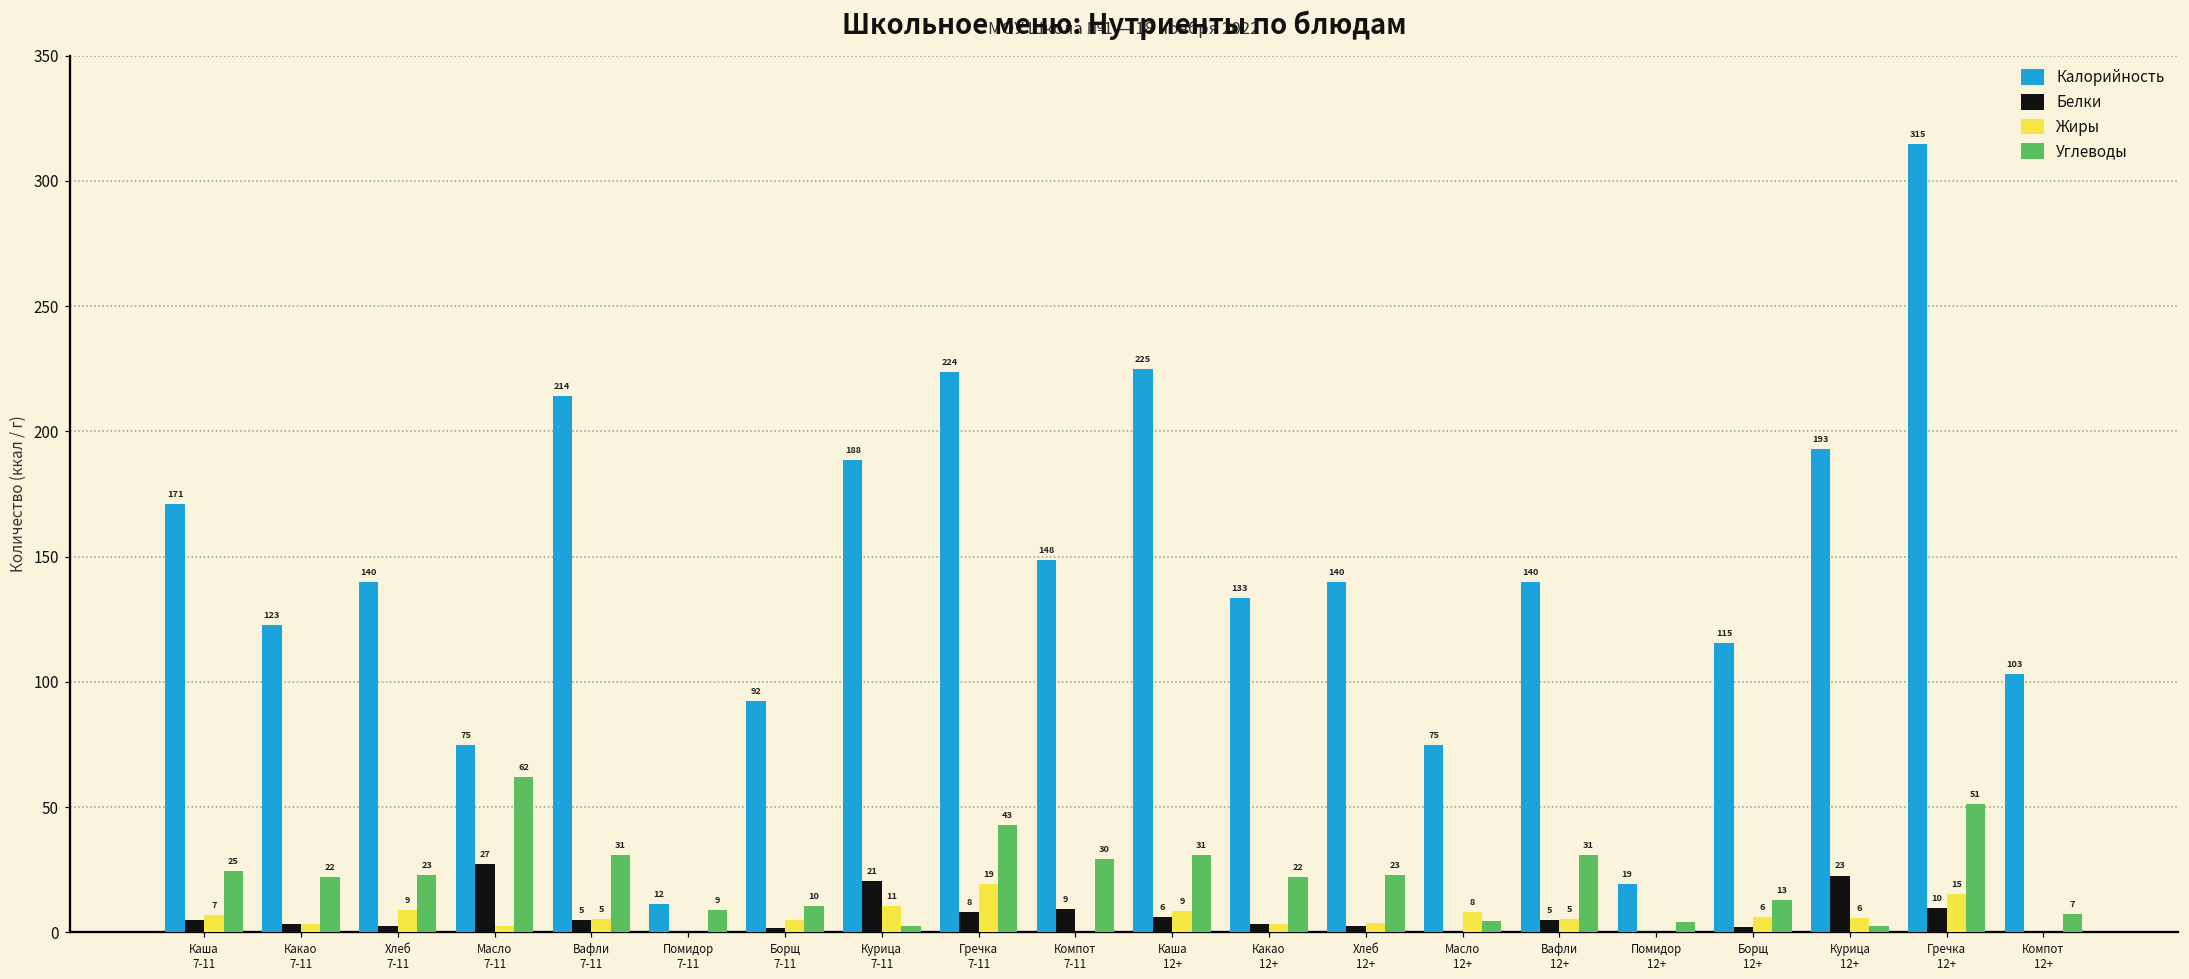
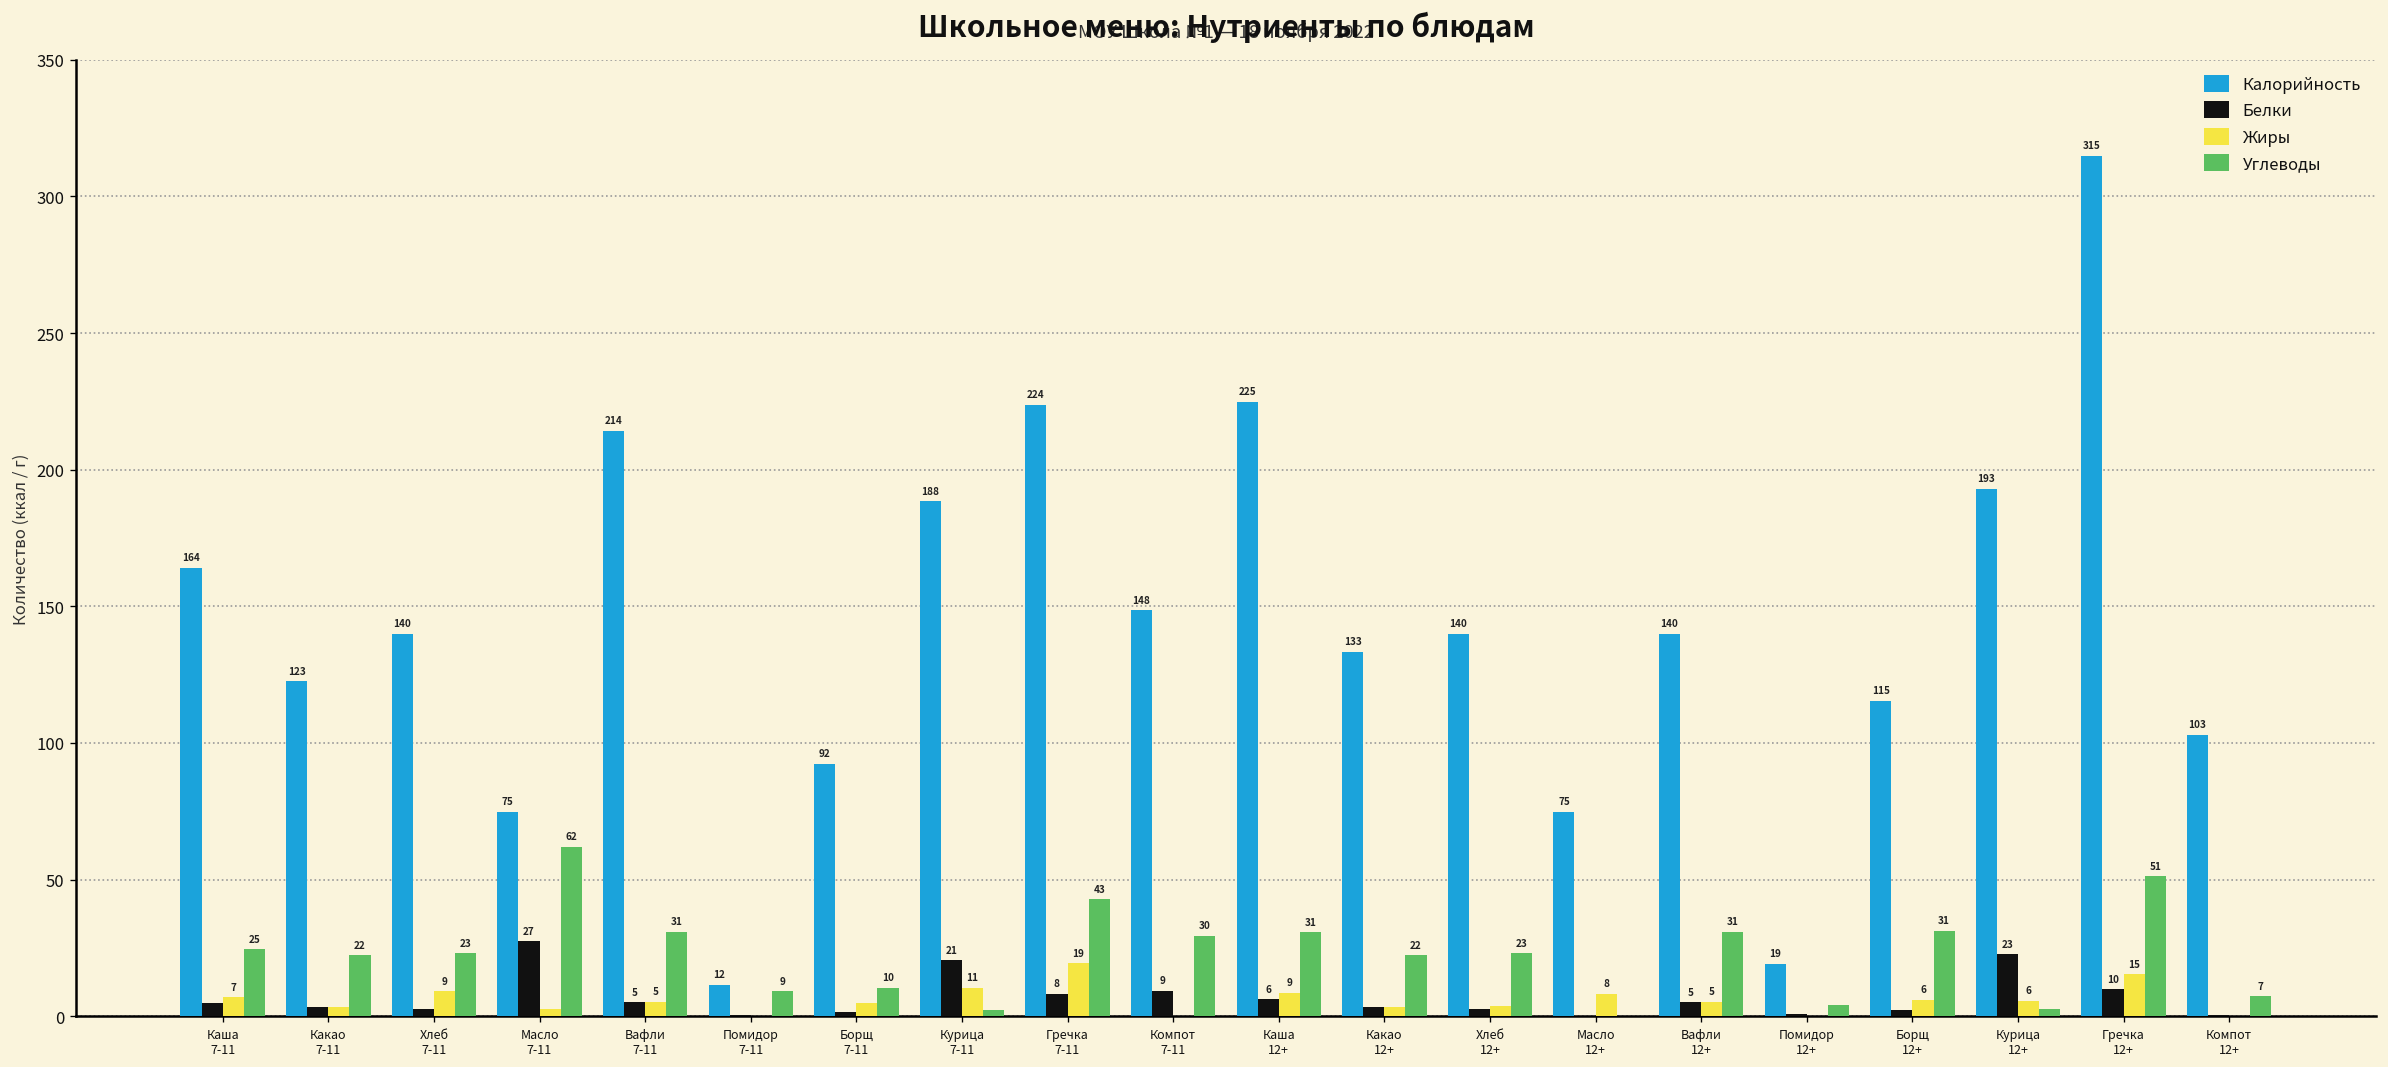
  {
    "Калорийность": {
-     "Каша 7-11": 171,
+     "Каша 7-11": 164,
      "Какао 7-11": 123,
      "Хлеб 7-11": 140,
      "Масло 7-11": 75,
      "Вафли 7-11": 214,
      "Помидор 7-11": 12,
      "Борщ 7-11": 92,
      "Курица 7-11": 188,
      "Гречка 7-11": 224,
      "Компот 7-11": 148,
      "Каша 12+": 225,
      "Какао 12+": 133,
      "Хлеб 12+": 140,
      "Масло 12+": 75,
      "Вафли 12+": 140,
      "Помидор 12+": 19,
      "Борщ 12+": 115,
      "Курица 12+": 193,
      "Гречка 12+": 315,
      "Компот 12+": 103
    },
    "Белки": {
      "Масло 7-11": 27,
      "Вафли 7-11": 5,
      "Курица 7-11": 21,
      "Гречка 7-11": 8,
      "Компот 7-11": 9,
      "Каша 12+": 6,
      "Вафли 12+": 5,
      "Курица 12+": 23,
      "Гречка 12+": 10
    },
    "Жиры": {
      "Каша 7-11": 7,
      "Хлеб 7-11": 9,
      "Вафли 7-11": 5,
      "Курица 7-11": 11,
      "Гречка 7-11": 19,
      "Каша 12+": 9,
      "Масло 12+": 8,
      "Вафли 12+": 5,
      "Борщ 12+": 6,
      "Курица 12+": 6,
      "Гречка 12+": 15
    },
    "Углеводы": {
      "Каша 7-11": 25,
      "Какао 7-11": 22,
      "Хлеб 7-11": 23,
      "Масло 7-11": 62,
      "Вафли 7-11": 31,
      "Помидор 7-11": 9,
      "Борщ 7-11": 10,
      "Гречка 7-11": 43,
      "Компот 7-11": 30,
      "Каша 12+": 31,
      "Какао 12+": 22,
      "Хлеб 12+": 23,
-     "Масло 12+": 5,
+     "Масло 12+": 0,
      "Вафли 12+": 31,
-     "Борщ 12+": 13,
+     "Борщ 12+": 31,
      "Гречка 12+": 51,
      "Компот 12+": 7
    }
  }
